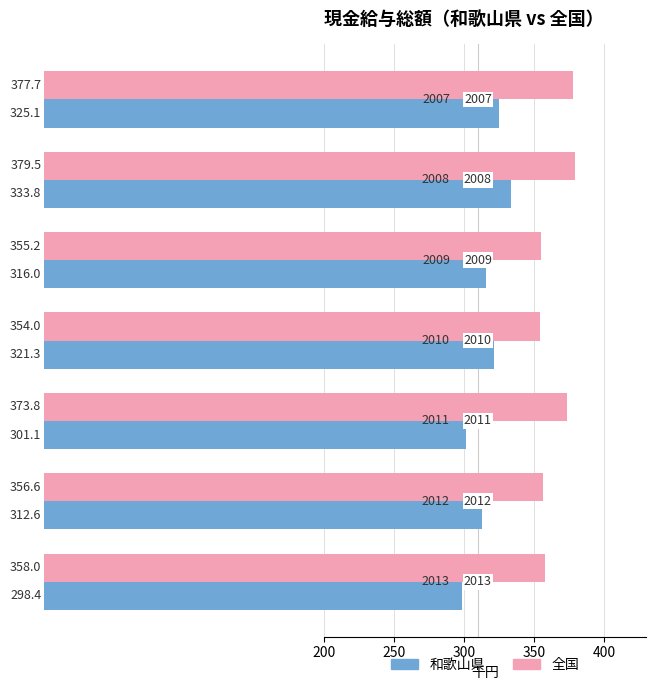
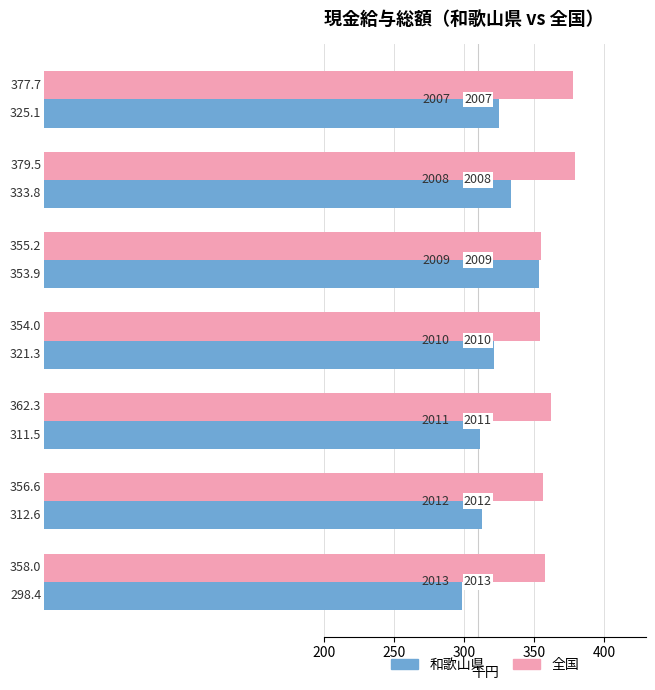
  {
    "和歌山県": {
-     "2009": 316.0,
-     "2011": 301.1
+     "2009": 353.9,
+     "2011": 311.5
    },
    "全国": {
-     "2011": 373.8
+     "2011": 362.3
    }
  }
